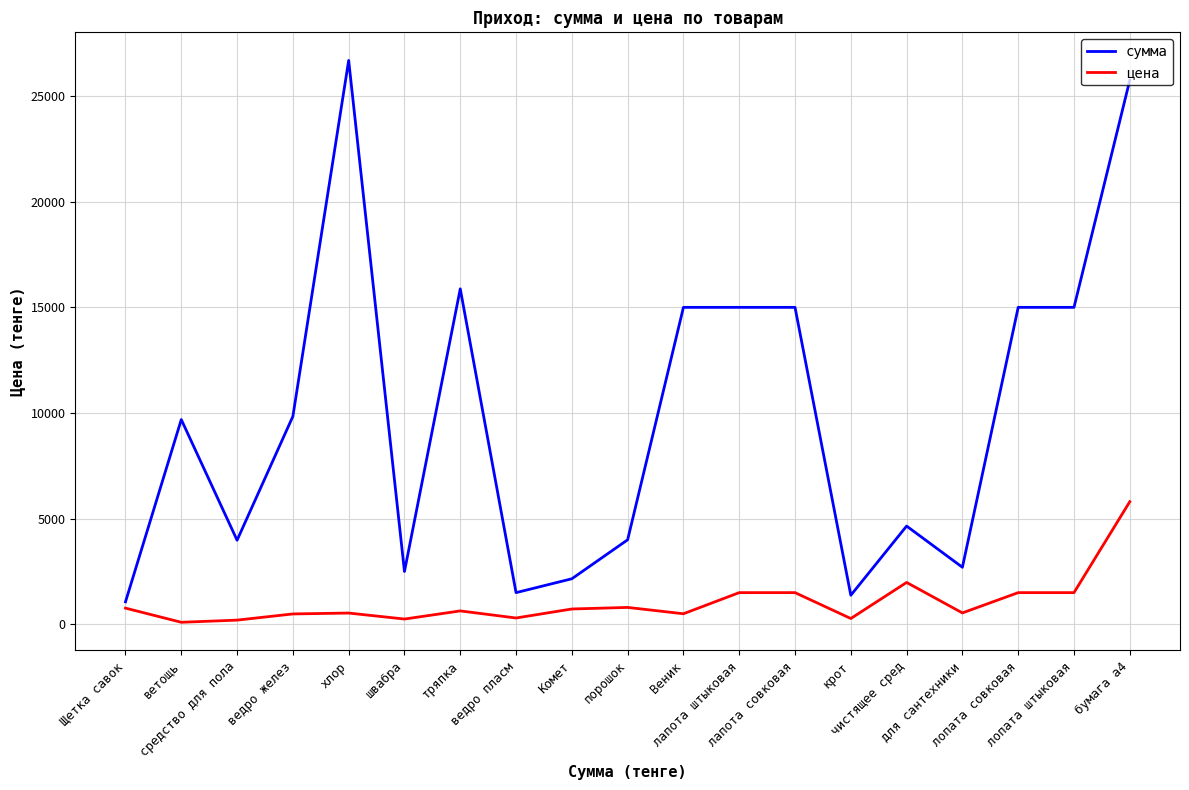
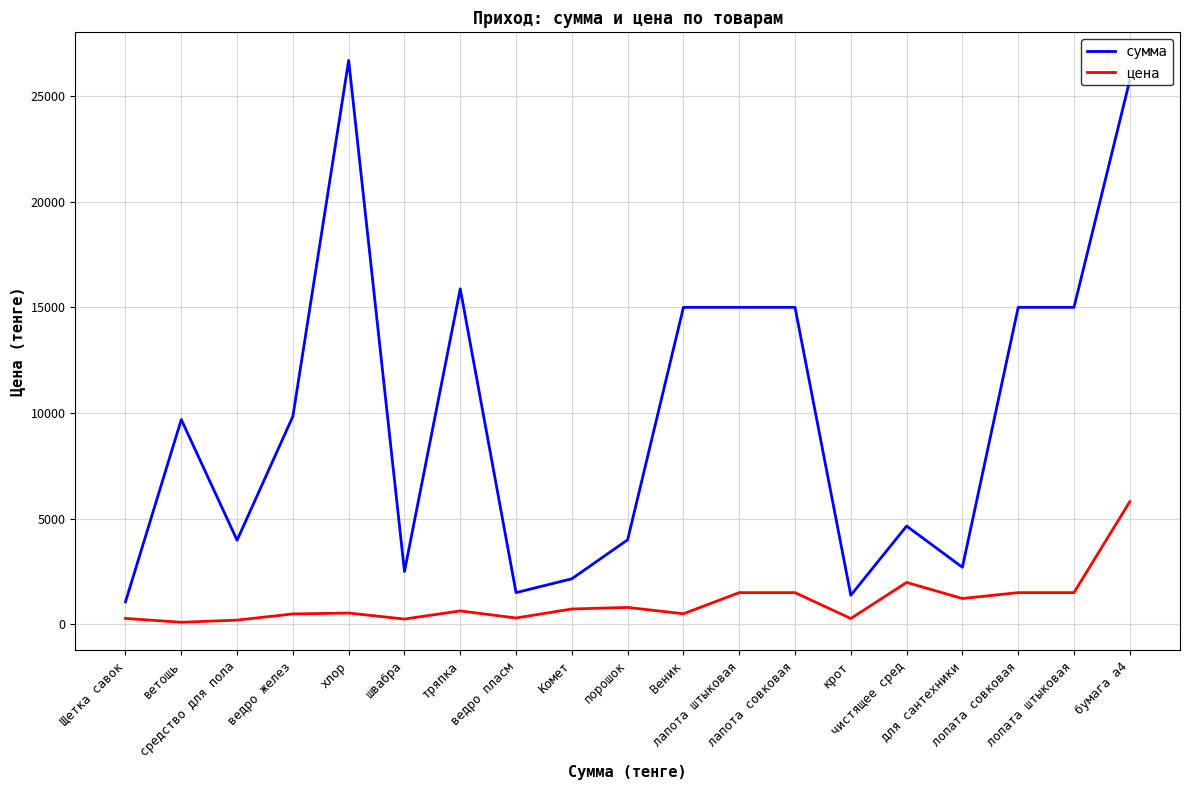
  {
    "сумма": {
      "Щетка савок": 1100,
      "ветощь": 9700,
      "средство для пола": 4000,
      "ведро желез": 9800,
      "хлор": 26700,
      "швабра": 2500,
      "тряпка": 15900,
      "ведро пласм": 1500,
      "Комет": 2200,
      "порошок": 4000,
      "Веник": 15000,
      "лапота штыковая": 15000,
      "лапота совковая": 15000,
      "крот": 1400,
      "чистящее сред": 4700,
      "для сантехники": 2700,
      "лопата совковая": 15000,
      "лопата штыковая": 15000
    },
    "цена": {
-     "Щетка савок": 800,
+     "Щетка савок": 300,
      "ветощь": 100,
      "средство для пола": 200,
      "ведро желез": 500,
      "хлор": 500,
      "швабра": 300,
      "тряпка": 600,
      "ведро пласм": 300,
      "Комет": 700,
      "порошок": 800,
      "Веник": 500,
      "лапота штыковая": 1500,
      "лапота совковая": 1500,
      "крот": 300,
      "чистящее сред": 2000,
-     "для сантехники": 500,
+     "для сантехники": 1200,
      "лопата совковая": 1500,
      "лопата штыковая": 1500,
      "бумага а4": 5800
    }
  }
